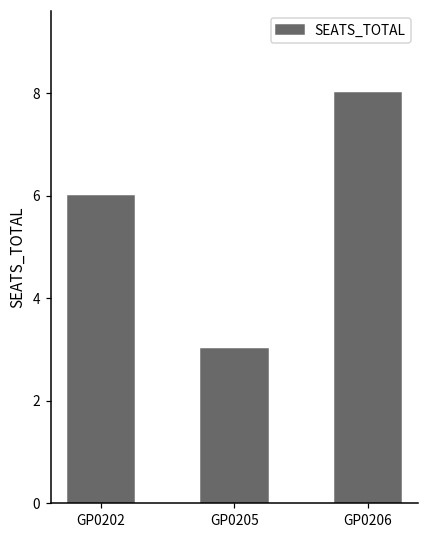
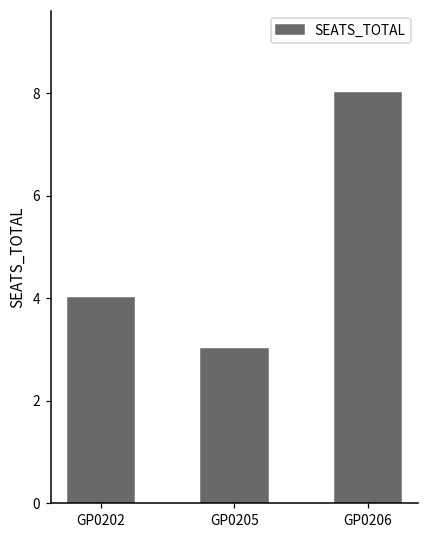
  {
-   "GP0202": 6,
+   "GP0202": 4,
    "GP0205": 3,
    "GP0206": 8
  }
